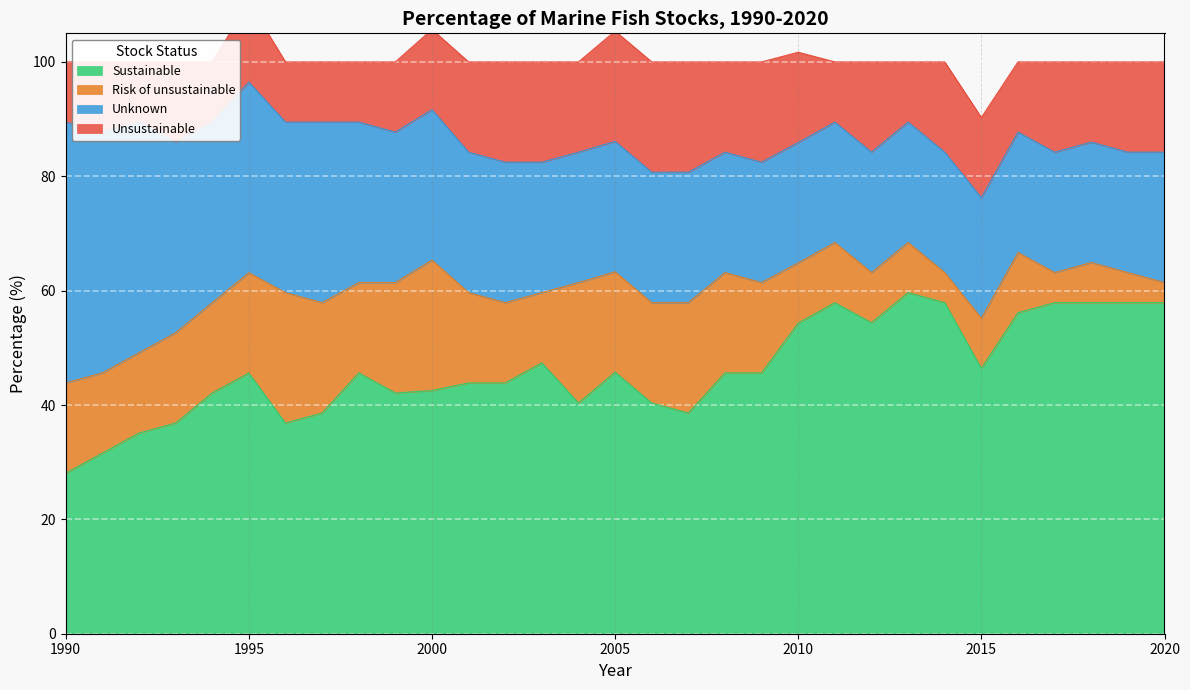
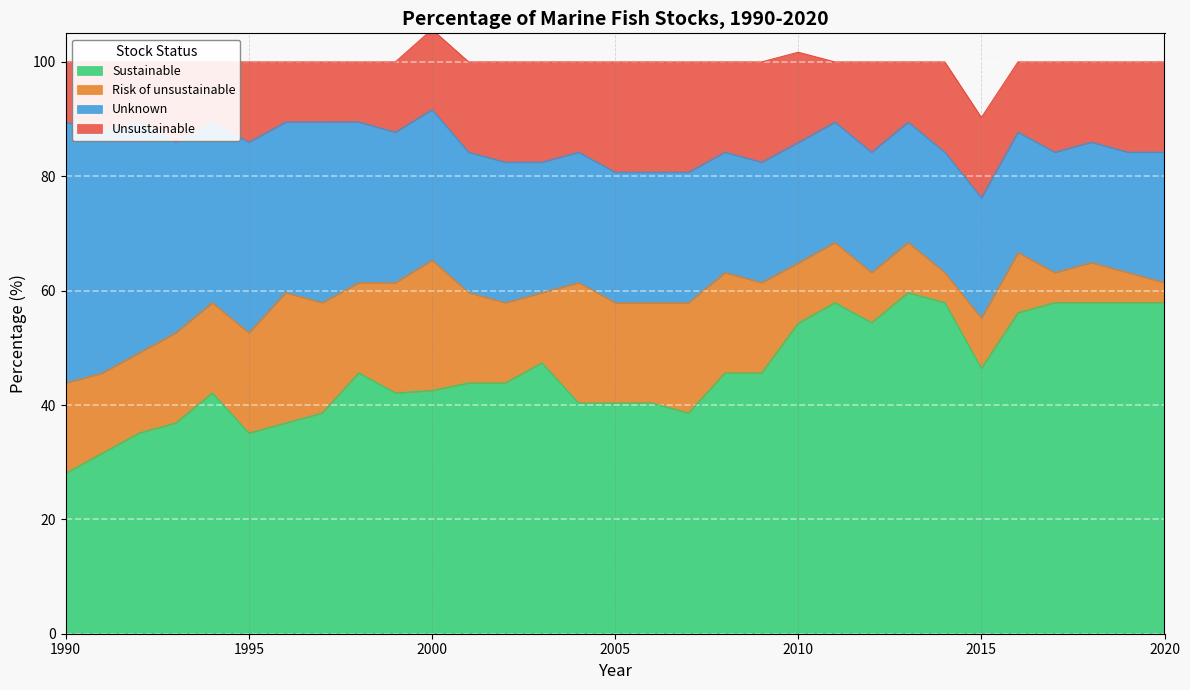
  {
    "Sustainable": {
      "1990": 28,
-     "1995": 46,
+     "1995": 35,
      "2000": 43,
-     "2005": 46,
+     "2005": 40,
      "2010": 54,
      "2015": 46,
      "2020": 58
    },
    "Unknown": {
      "1990": 46,
      "1995": 33,
      "2000": 26,
      "2005": 23,
      "2010": 21,
      "2015": 21,
      "2020": 23
    }
  }
